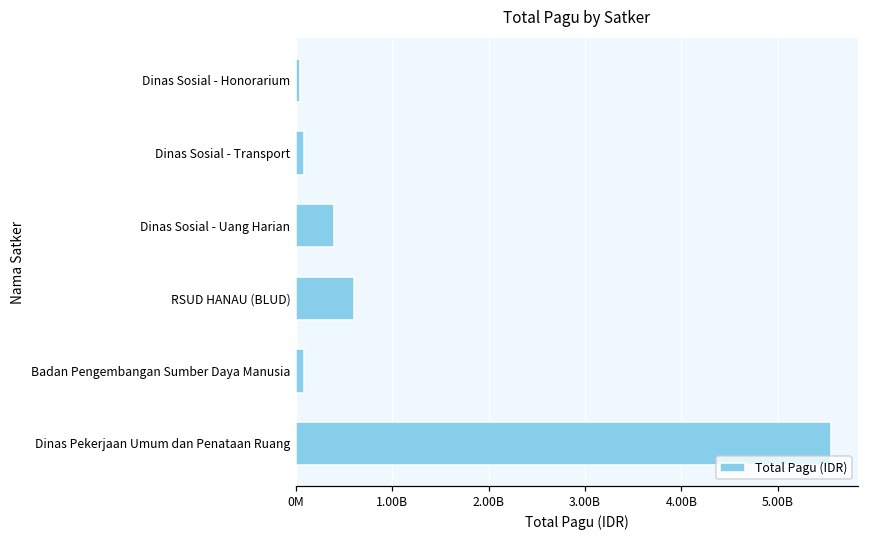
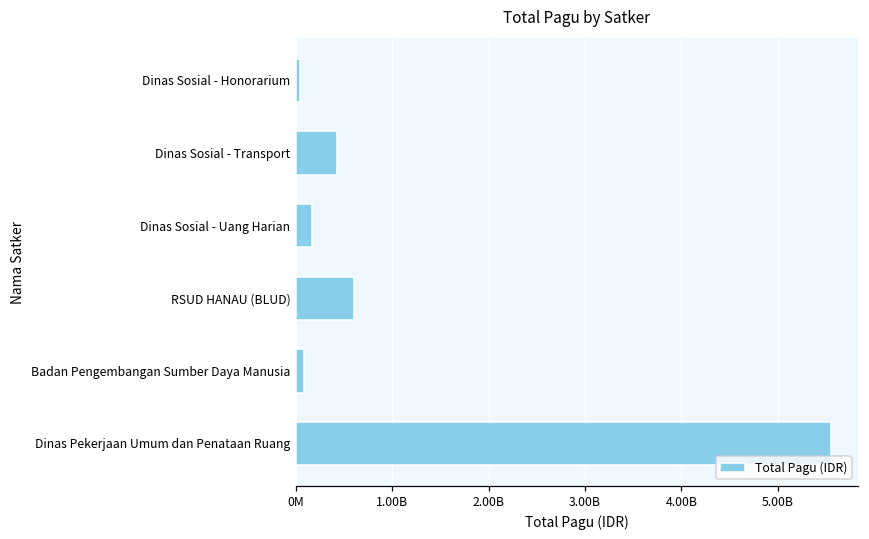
  {
    "Dinas Sosial - Honorarium": 0,
-   "Dinas Sosial - Transport": 100000000,
-   "Dinas Sosial - Uang Harian": 400000000,
+   "Dinas Sosial - Transport": 400000000,
+   "Dinas Sosial - Uang Harian": 200000000,
    "RSUD HANAU (BLUD)": 600000000,
    "Badan Pengembangan Sumber Daya Manusia": 100000000,
    "Dinas Pekerjaan Umum dan Penataan Ruang": 5600000000
  }
